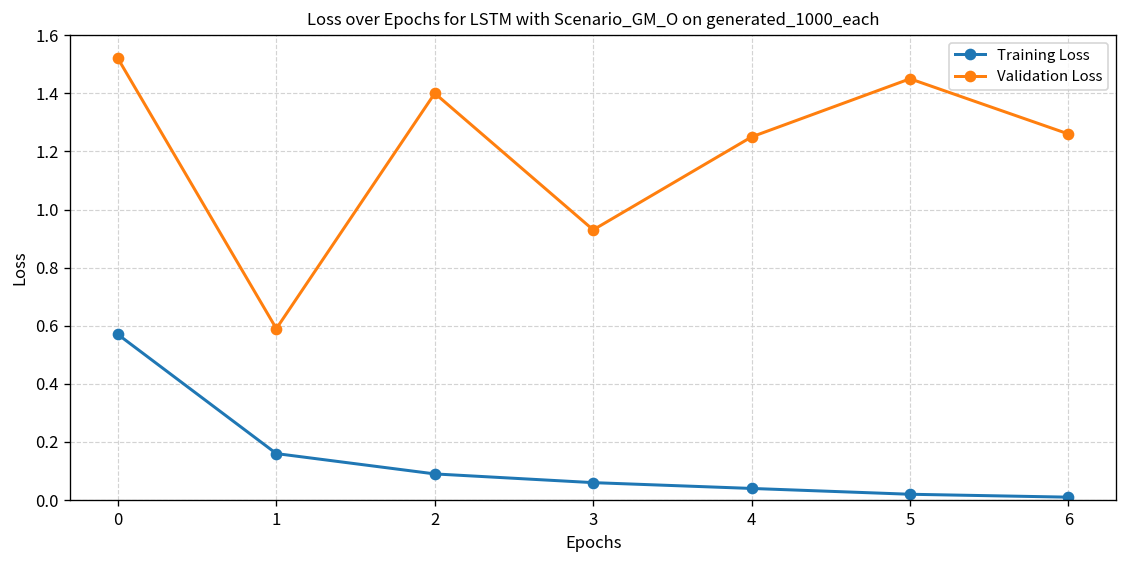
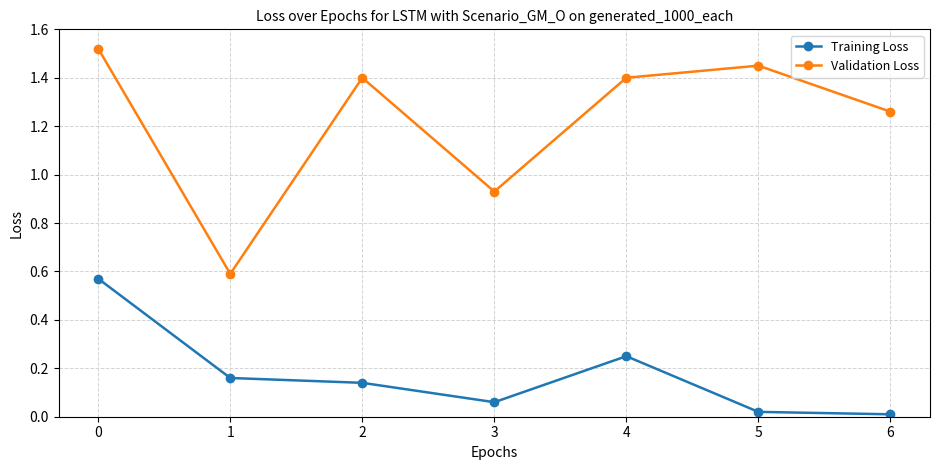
  {
    "Training Loss": {
      "0": 0.57,
      "1": 0.16,
-     "2": 0.09,
+     "2": 0.14,
      "3": 0.06,
-     "4": 0.04,
+     "4": 0.25,
      "5": 0.02,
      "6": 0.01
    },
    "Validation Loss": {
      "0": 1.52,
      "1": 0.59,
      "2": 1.40,
      "3": 0.93,
-     "4": 1.25,
+     "4": 1.40,
      "5": 1.45,
      "6": 1.26
    }
  }
